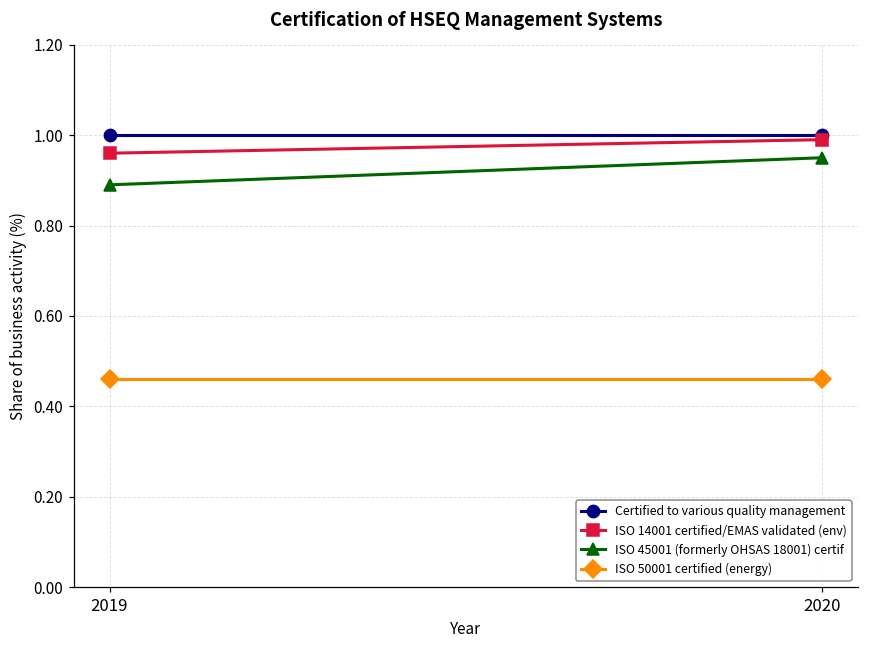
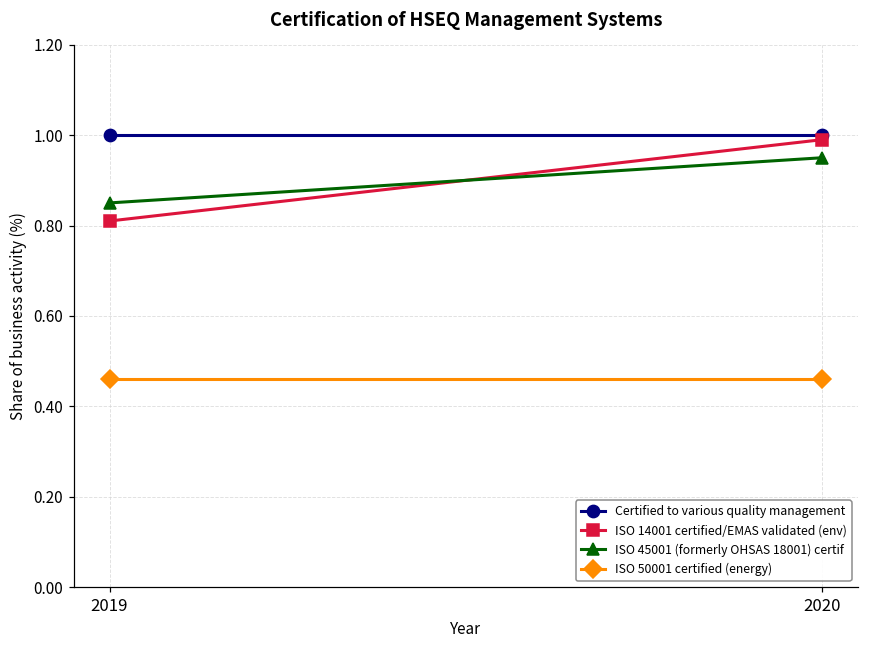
  {
    "Certified to various quality management": {
      "2019": 1.00,
      "2020": 1.00
    },
    "ISO 14001 certified/EMAS validated (env)": {
-     "2019": 0.96,
+     "2019": 0.81,
      "2020": 0.99
    },
    "ISO 45001 (formerly OHSAS 18001) certif": {
-     "2019": 0.89,
+     "2019": 0.85,
      "2020": 0.95
    },
    "ISO 50001 certified (energy)": {
      "2019": 0.46,
      "2020": 0.46
    }
  }
